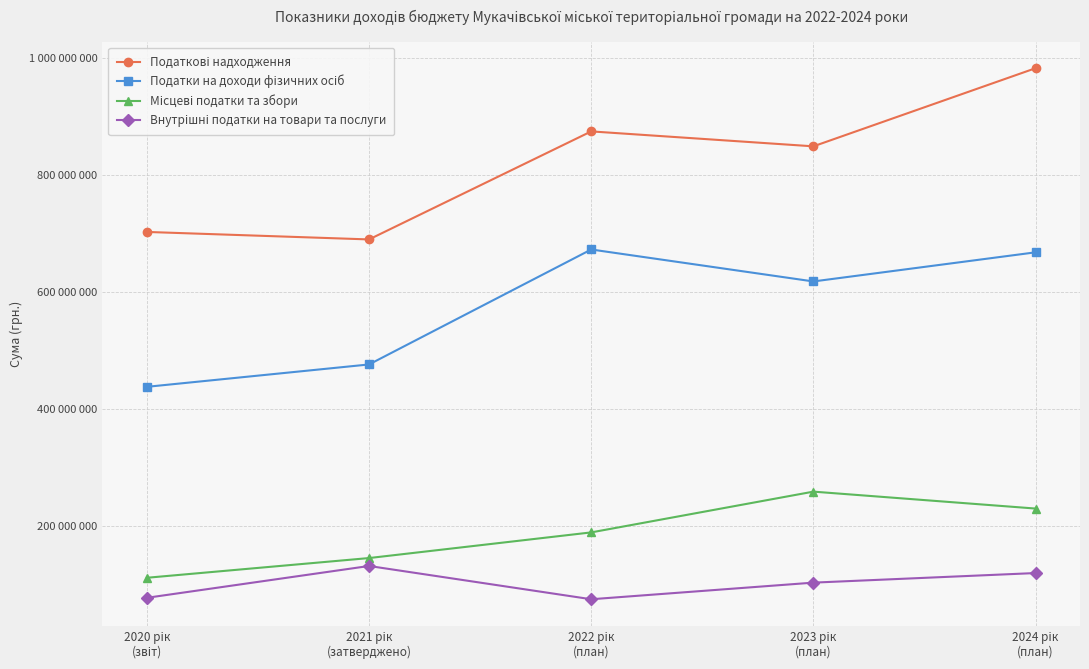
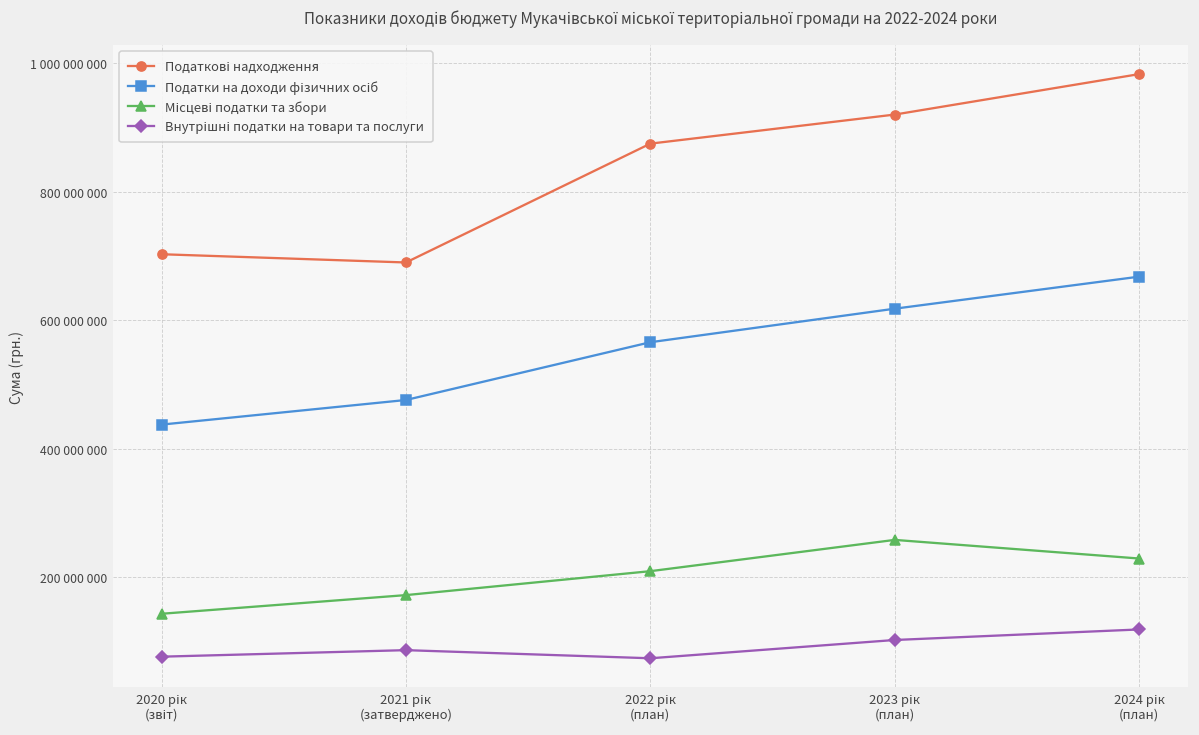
  {
    "Податкові надходження": {
      "2020 рік (звіт)": 700000000,
      "2021 рік (затверджено)": 690000000,
      "2022 рік (план)": 880000000,
-     "2023 рік (план)": 850000000,
+     "2023 рік (план)": 920000000,
      "2024 рік (план)": 980000000
    },
    "Податки на доходи фізичних осіб": {
      "2020 рік (звіт)": 440000000,
      "2021 рік (затверджено)": 480000000,
-     "2022 рік (план)": 670000000,
+     "2022 рік (план)": 570000000,
      "2023 рік (план)": 620000000,
      "2024 рік (план)": 670000000
    },
    "Місцеві податки та збори": {
-     "2020 рік (звіт)": 110000000,
-     "2021 рік (затверджено)": 140000000,
-     "2022 рік (план)": 190000000,
+     "2020 рік (звіт)": 140000000,
+     "2021 рік (затверджено)": 170000000,
+     "2022 рік (план)": 210000000,
      "2023 рік (план)": 260000000,
      "2024 рік (план)": 230000000
    },
    "Внутрішні податки на товари та послуги": {
      "2020 рік (звіт)": 80000000,
-     "2021 рік (затверджено)": 130000000,
+     "2021 рік (затверджено)": 90000000,
      "2022 рік (план)": 70000000,
      "2023 рік (план)": 100000000,
      "2024 рік (план)": 120000000
    }
  }
